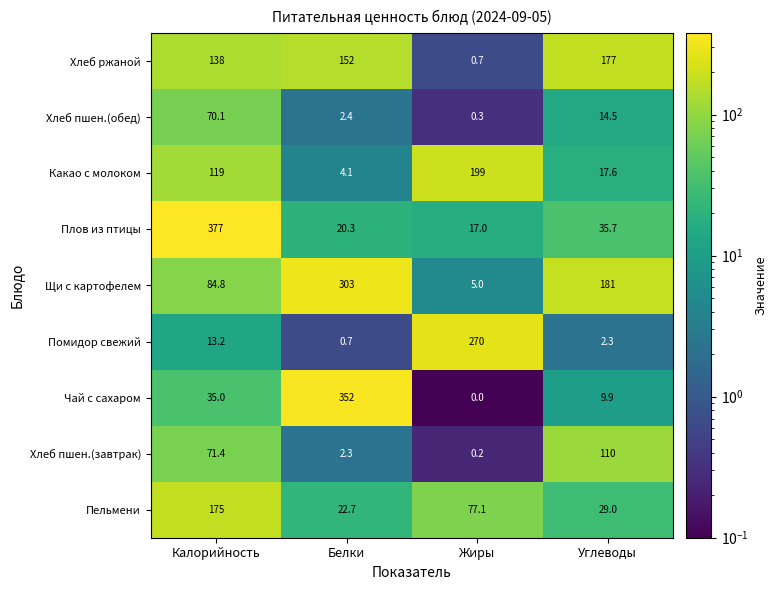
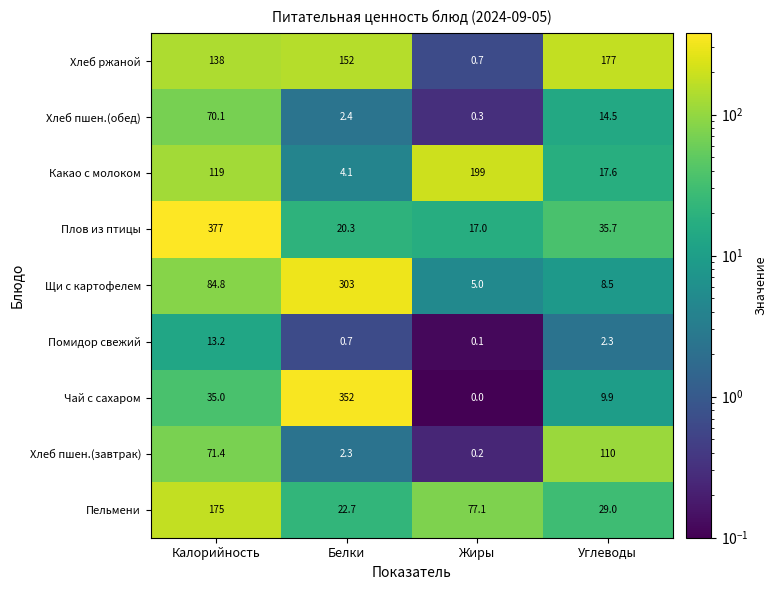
  {
    "Хлеб ржаной": {
      "Калорийность": 138,
      "Белки": 152,
      "Жиры": 0.7,
      "Углеводы": 177
    },
    "Хлеб пшен.(обед)": {
      "Калорийность": 70.1,
      "Белки": 2.4,
      "Жиры": 0.3,
      "Углеводы": 14.5
    },
    "Какао с молоком": {
      "Калорийность": 119,
      "Белки": 4.1,
      "Жиры": 199,
      "Углеводы": 17.6
    },
    "Плов из птицы": {
      "Калорийность": 377,
      "Белки": 20.3,
      "Жиры": 17.0,
      "Углеводы": 35.7
    },
    "Щи с картофелем": {
      "Калорийность": 84.8,
      "Белки": 303,
      "Жиры": 5.0,
-     "Углеводы": 181
+     "Углеводы": 8.5
    },
    "Помидор свежий": {
      "Калорийность": 13.2,
      "Белки": 0.7,
-     "Жиры": 270,
+     "Жиры": 0.1,
      "Углеводы": 2.3
    },
    "Чай с сахаром": {
      "Калорийность": 35.0,
      "Белки": 352,
      "Жиры": 0.0,
      "Углеводы": 9.9
    },
    "Хлеб пшен.(завтрак)": {
      "Калорийность": 71.4,
      "Белки": 2.3,
      "Жиры": 0.2,
      "Углеводы": 110
    },
    "Пельмени": {
      "Калорийность": 175,
      "Белки": 22.7,
      "Жиры": 77.1,
      "Углеводы": 29.0
    }
  }
